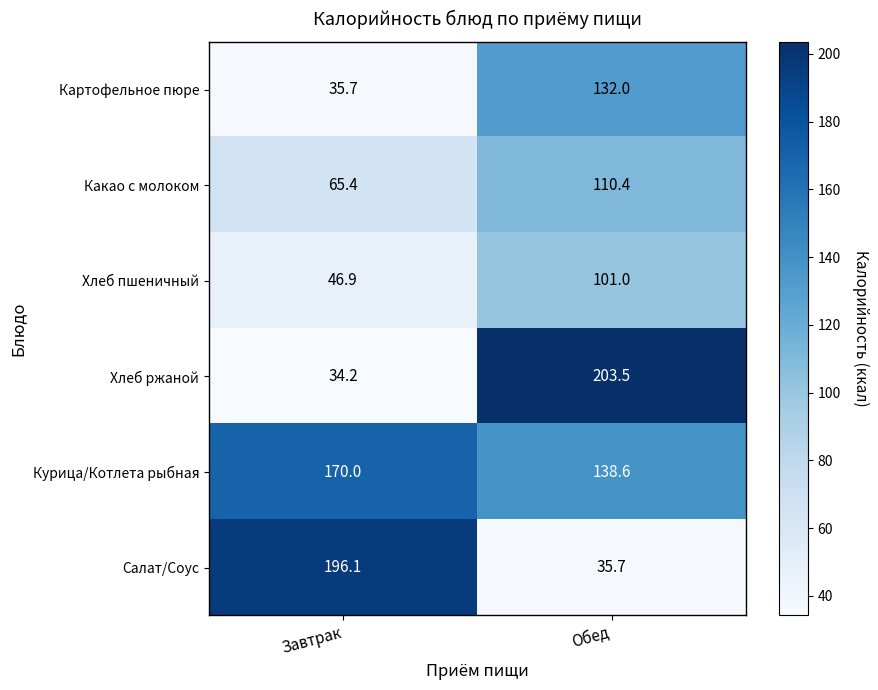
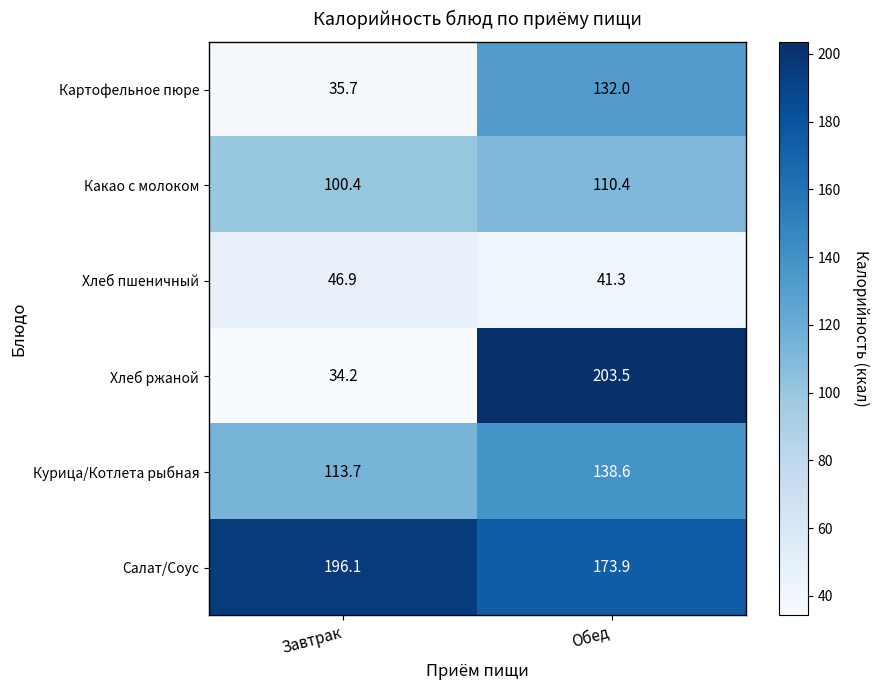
  {
    "Картофельное пюре": {
      "Завтрак": 35.7,
      "Обед": 132.0
    },
    "Какао с молоком": {
-     "Завтрак": 65.4,
+     "Завтрак": 100.4,
      "Обед": 110.4
    },
    "Хлеб пшеничный": {
      "Завтрак": 46.9,
-     "Обед": 101.0
+     "Обед": 41.3
    },
    "Хлеб ржаной": {
      "Завтрак": 34.2,
      "Обед": 203.5
    },
    "Курица/Котлета рыбная": {
-     "Завтрак": 170.0,
+     "Завтрак": 113.7,
      "Обед": 138.6
    },
    "Салат/Соус": {
      "Завтрак": 196.1,
-     "Обед": 35.7
+     "Обед": 173.9
    }
  }
